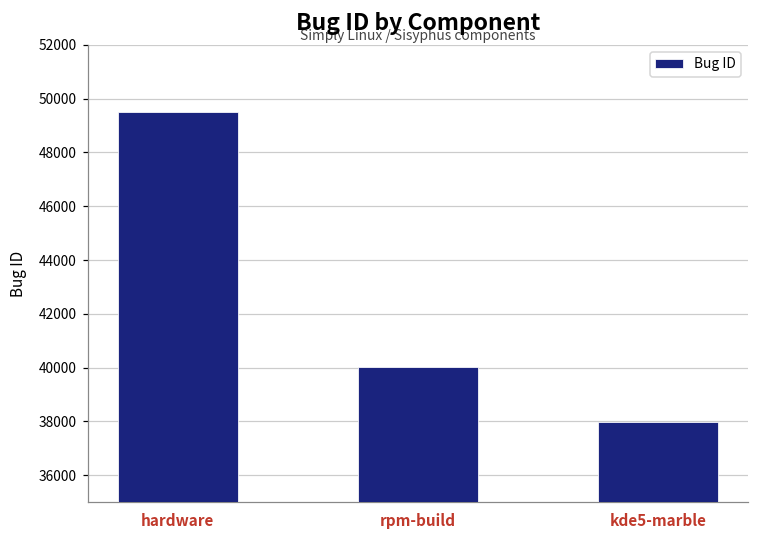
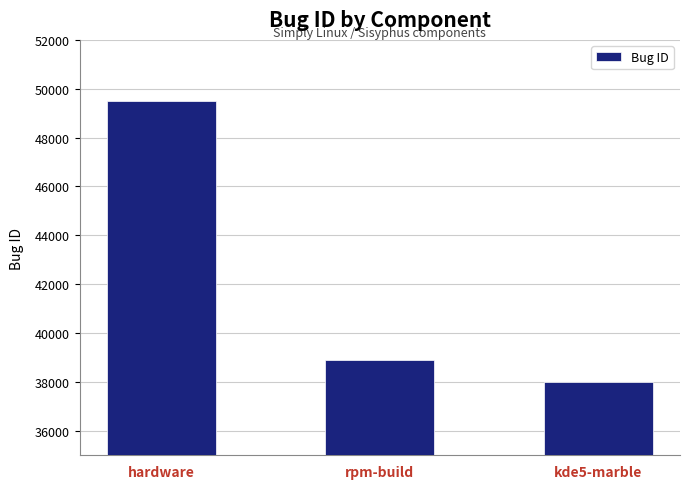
  {
    "hardware": 49500,
-   "rpm-build": 40000,
+   "rpm-build": 38900,
    "kde5-marble": 38000
  }
